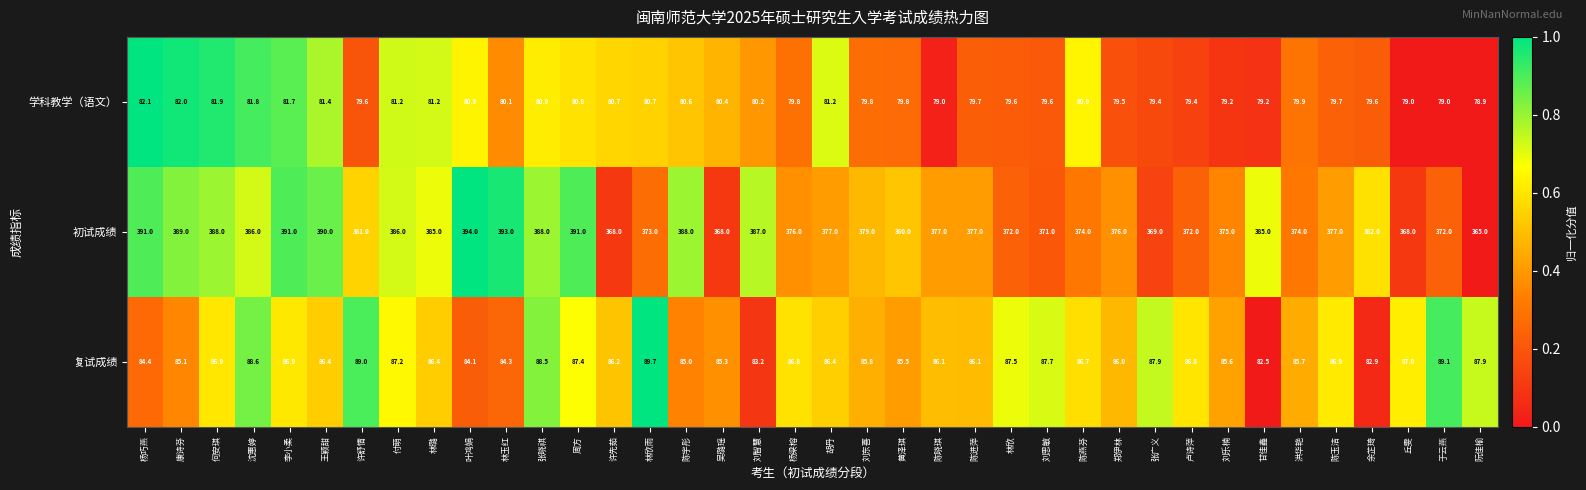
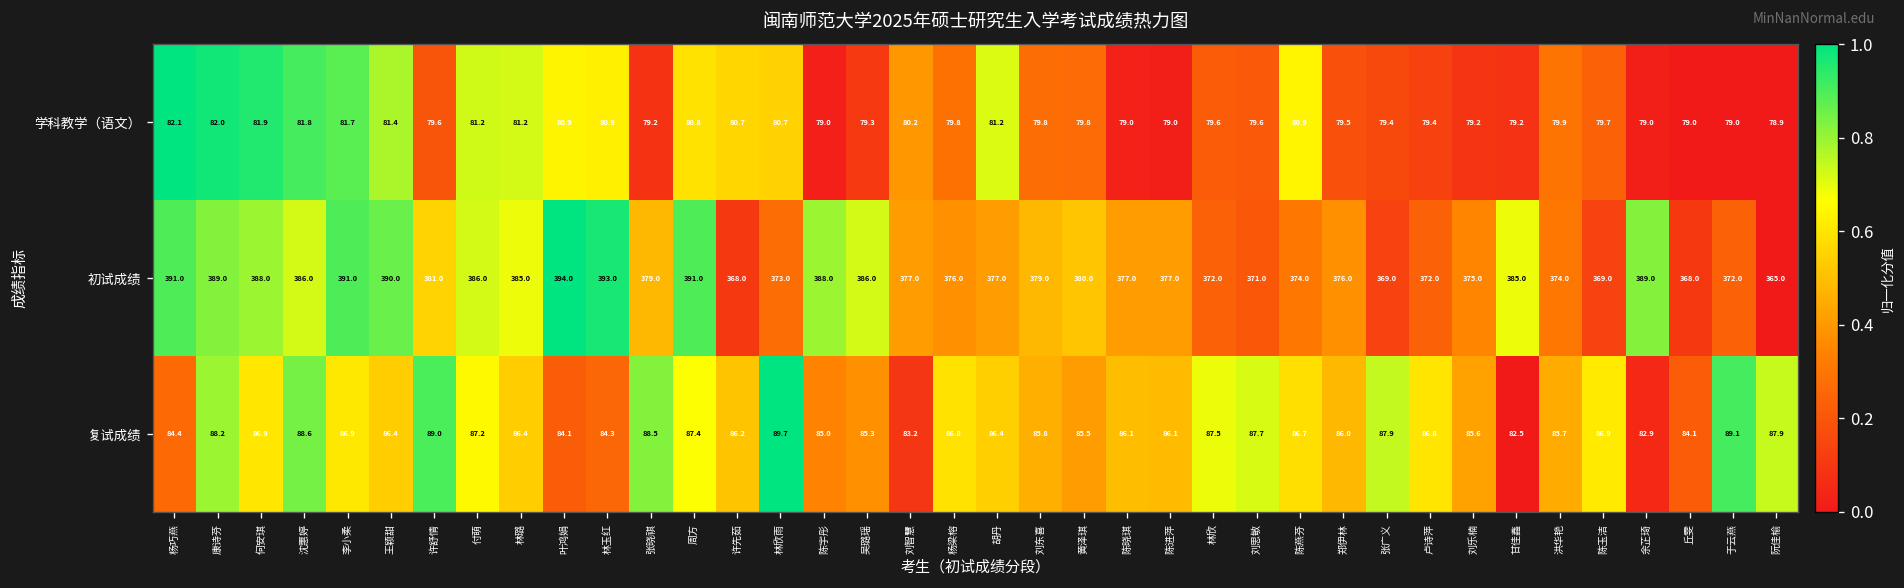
  {
    "学科教学（语文）": {
      "杨巧燕": 82.1,
      "康诗芬": 82.0,
      "何安琪": 81.9,
      "沈惠婷": 81.8,
      "李小柔": 81.7,
      "王颖甜": 81.4,
      "许舒情": 79.6,
      "付萌": 81.2,
      "林璐": 81.2,
      "叶鸿娟": 80.9,
-     "林玉红": 80.1,
-     "张晓祺": 80.9,
+     "林玉红": 80.9,
+     "张晓祺": 79.2,
      "周方": 80.8,
      "许先茹": 80.7,
      "林欣雨": 80.7,
-     "陈宇彤": 80.6,
-     "吴璐瑶": 80.4,
+     "陈宇彤": 79.0,
+     "吴璐瑶": 79.3,
      "刘智慧": 80.2,
      "杨梁榕": 79.8,
      "胡丹": 81.2,
      "刘东喜": 79.8,
      "黄泽琪": 79.8,
      "陈晓琪": 79.0,
-     "陈进萍": 79.7,
+     "陈进萍": 79.0,
      "林欣": 79.6,
      "刘思敏": 79.6,
      "陈燕芬": 80.9,
      "郑伊林": 79.5,
      "张广义": 79.4,
      "卢诗萍": 79.4,
      "刘乐楠": 79.2,
      "甘佳鑫": 79.2,
      "洪华艳": 79.9,
      "陈玉洁": 79.7,
-     "余芷琦": 79.6,
+     "余芷琦": 79.0,
      "丘雯": 79.0,
      "于云燕": 79.0,
      "阮佳榆": 78.9
    },
    "初试成绩": {
      "杨巧燕": 391.0,
      "康诗芬": 389.0,
      "何安琪": 388.0,
      "沈惠婷": 386.0,
      "李小柔": 391.0,
      "王颖甜": 390.0,
      "许舒情": 381.0,
      "付萌": 386.0,
      "林璐": 385.0,
      "叶鸿娟": 394.0,
      "林玉红": 393.0,
-     "张晓祺": 388.0,
+     "张晓祺": 379.0,
      "周方": 391.0,
      "许先茹": 368.0,
      "林欣雨": 373.0,
      "陈宇彤": 388.0,
-     "吴璐瑶": 368.0,
-     "刘智慧": 387.0,
+     "吴璐瑶": 386.0,
+     "刘智慧": 377.0,
      "杨梁榕": 376.0,
      "胡丹": 377.0,
      "刘东喜": 379.0,
      "黄泽琪": 380.0,
      "陈晓琪": 377.0,
      "陈进萍": 377.0,
      "林欣": 372.0,
      "刘思敏": 371.0,
      "陈燕芬": 374.0,
      "郑伊林": 376.0,
      "张广义": 369.0,
      "卢诗萍": 372.0,
      "刘乐楠": 375.0,
      "甘佳鑫": 385.0,
      "洪华艳": 374.0,
-     "陈玉洁": 377.0,
-     "余芷琦": 382.0,
+     "陈玉洁": 369.0,
+     "余芷琦": 389.0,
      "丘雯": 368.0,
      "于云燕": 372.0,
      "阮佳榆": 365.0
    },
    "复试成绩": {
      "杨巧燕": 84.4,
-     "康诗芬": 85.1,
+     "康诗芬": 88.2,
      "何安琪": 86.9,
      "沈惠婷": 88.6,
      "李小柔": 86.9,
      "王颖甜": 86.4,
      "许舒情": 89.0,
      "付萌": 87.2,
      "林璐": 86.4,
      "叶鸿娟": 84.1,
      "林玉红": 84.3,
      "张晓祺": 88.5,
      "周方": 87.4,
      "许先茹": 86.2,
      "林欣雨": 89.7,
      "陈宇彤": 85.0,
      "吴璐瑶": 85.3,
      "刘智慧": 83.2,
      "杨梁榕": 86.8,
      "胡丹": 86.4,
      "刘东喜": 85.8,
      "黄泽琪": 85.5,
      "陈晓琪": 86.1,
      "陈进萍": 86.1,
      "林欣": 87.5,
      "刘思敏": 87.7,
      "陈燕芬": 86.7,
      "郑伊林": 86.0,
      "张广义": 87.9,
      "卢诗萍": 86.8,
      "刘乐楠": 85.6,
      "甘佳鑫": 82.5,
      "洪华艳": 85.7,
      "陈玉洁": 86.9,
      "余芷琦": 82.9,
-     "丘雯": 87.0,
+     "丘雯": 84.1,
      "于云燕": 89.1,
      "阮佳榆": 87.9
    }
  }
